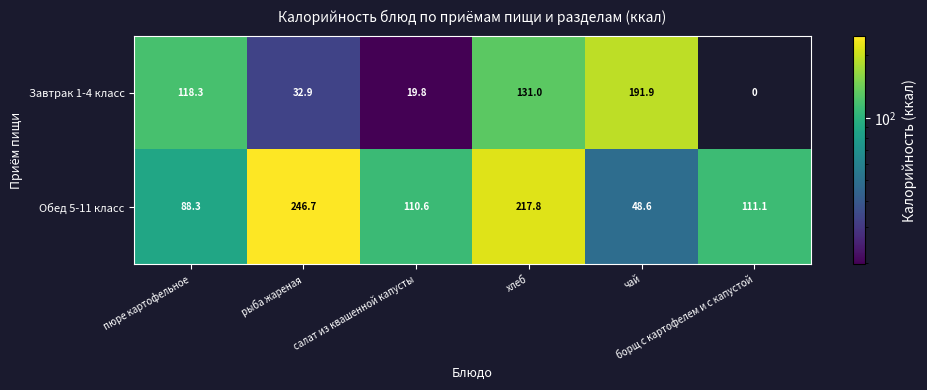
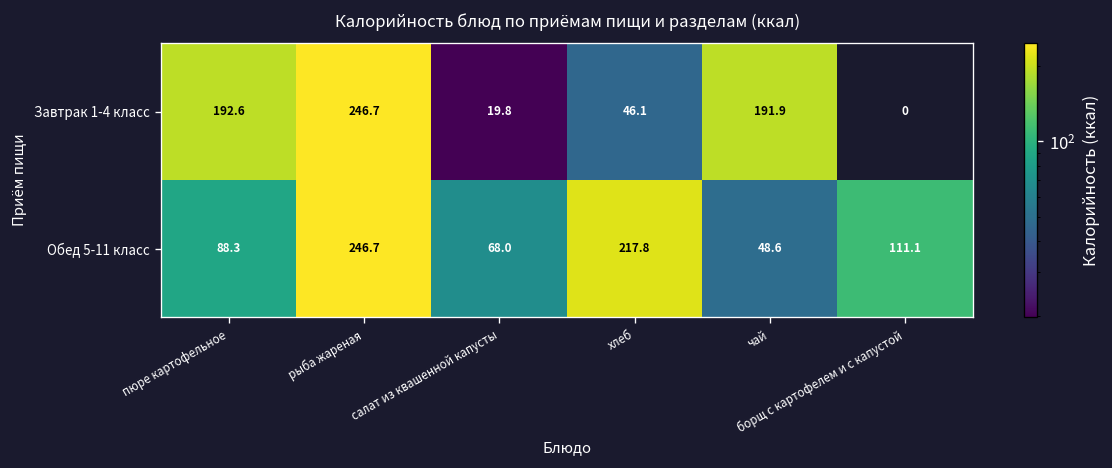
  {
    "Завтрак 1-4 класс": {
-     "пюре картофельное": 118.3,
-     "рыба жареная": 32.9,
+     "пюре картофельное": 192.6,
+     "рыба жареная": 246.7,
      "салат из квашенной капусты": 19.8,
-     "хлеб": 131.0,
+     "хлеб": 46.1,
      "чай": 191.9,
      "борщ с картофелем и с капустой": 0
    },
    "Обед 5-11 класс": {
      "пюре картофельное": 88.3,
      "рыба жареная": 246.7,
-     "салат из квашенной капусты": 110.6,
+     "салат из квашенной капусты": 68.0,
      "хлеб": 217.8,
      "чай": 48.6,
      "борщ с картофелем и с капустой": 111.1
    }
  }
